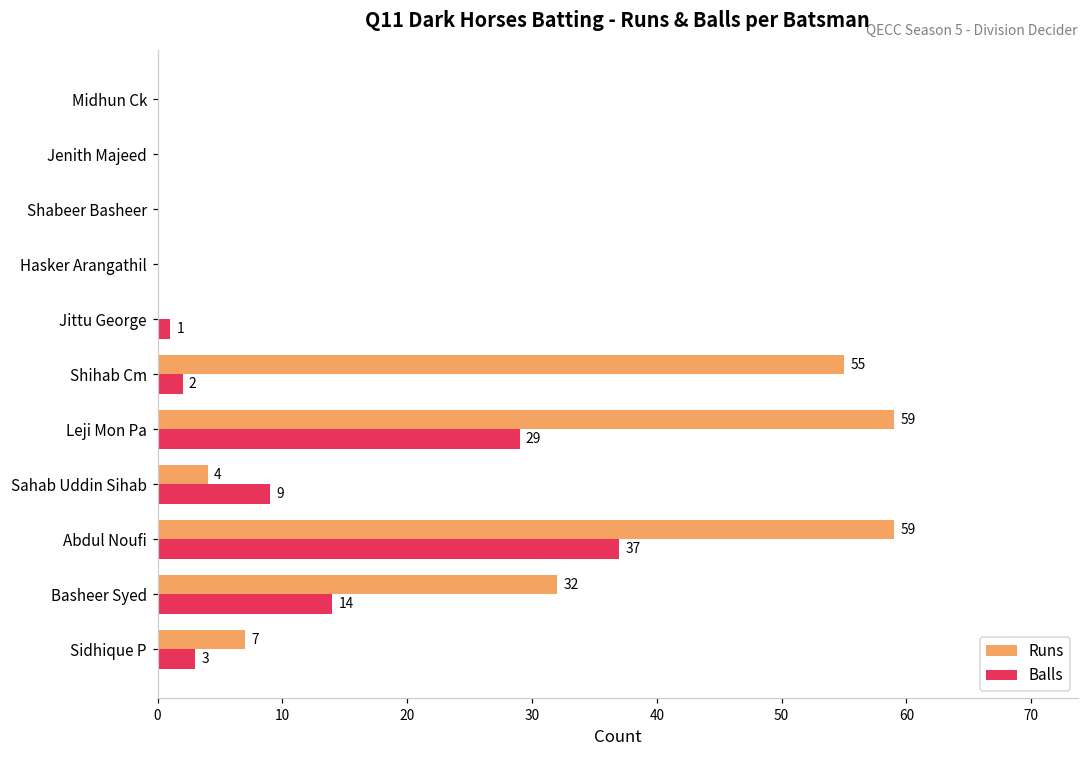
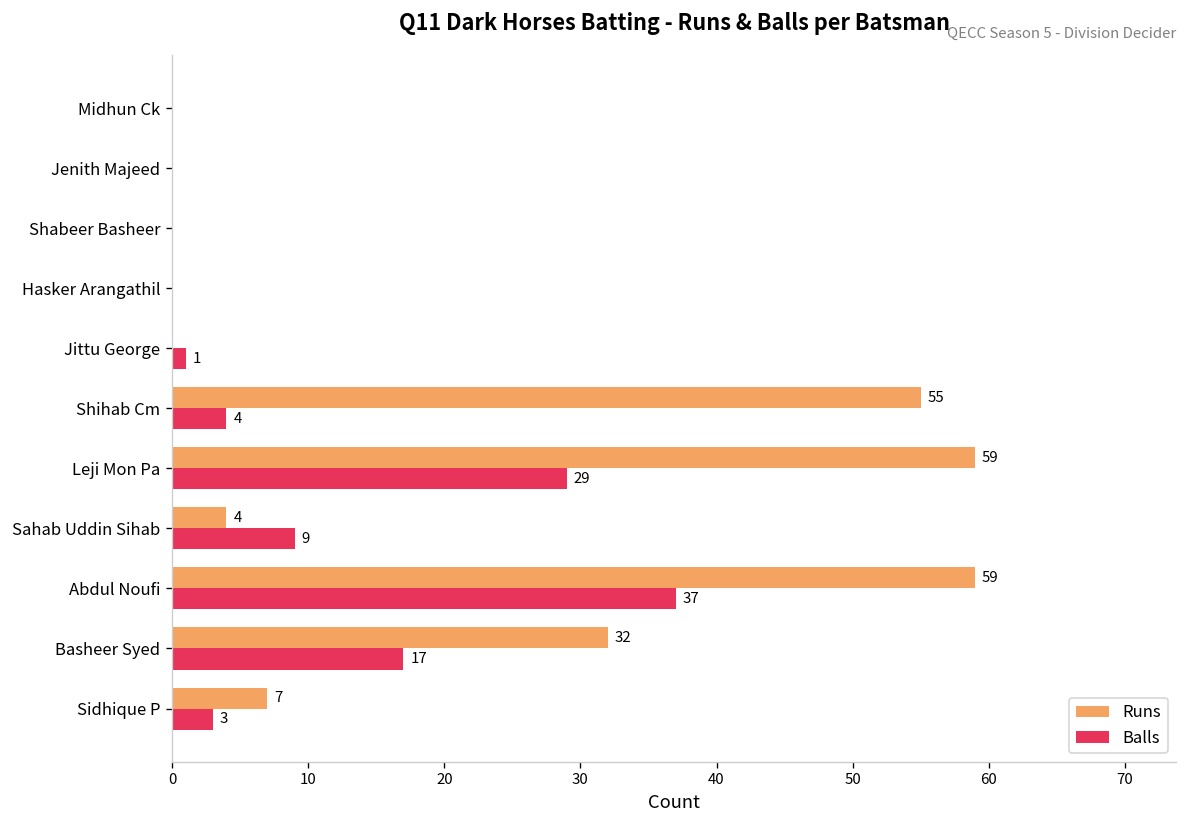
  {
    "Runs": {
      "Shihab Cm": 55,
      "Leji Mon Pa": 59,
      "Sahab Uddin Sihab": 4,
      "Abdul Noufi": 59,
      "Basheer Syed": 32,
      "Sidhique P": 7
    },
    "Balls": {
      "Jittu George": 1,
-     "Shihab Cm": 2,
+     "Shihab Cm": 4,
      "Leji Mon Pa": 29,
      "Sahab Uddin Sihab": 9,
      "Abdul Noufi": 37,
-     "Basheer Syed": 14,
+     "Basheer Syed": 17,
      "Sidhique P": 3
    }
  }
